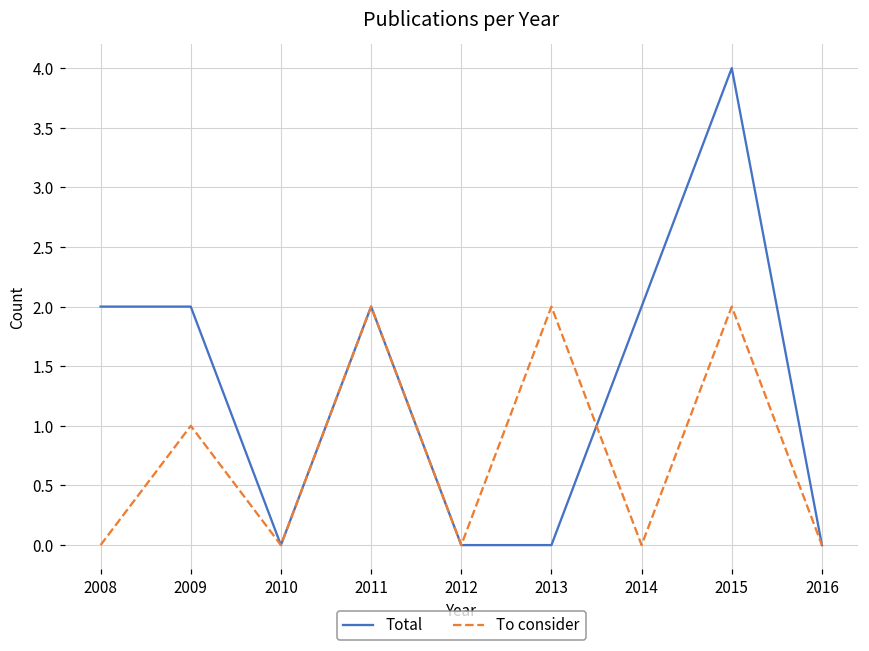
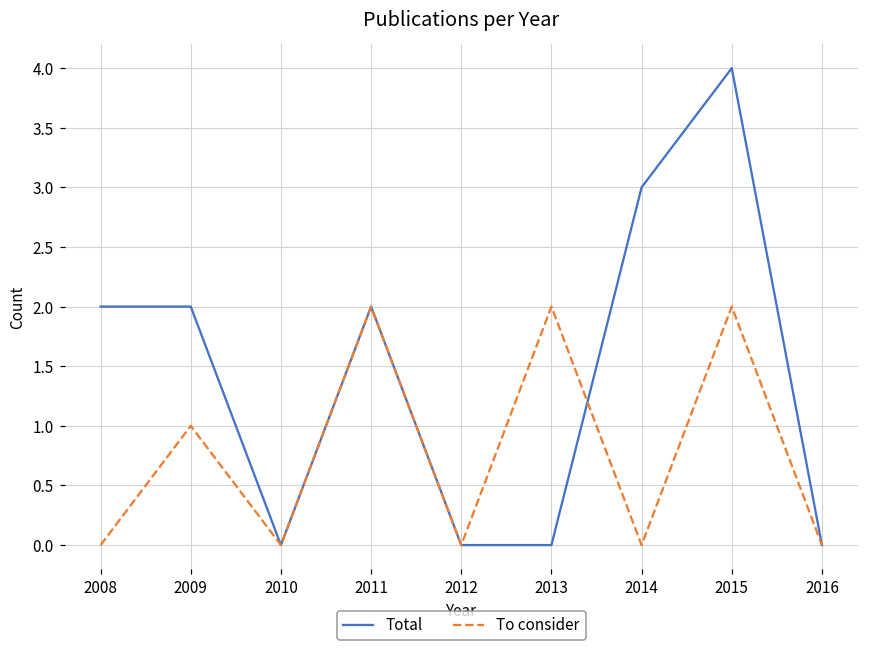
  {
    "Total": {
      "2008": 2,
      "2009": 2,
      "2013": 0,
-     "2014": 2,
+     "2014": 3,
      "2015": 4
    },
    "To consider": {
      "2008": 0,
      "2009": 1,
      "2013": 2,
      "2014": 0,
      "2015": 2
    }
  }
